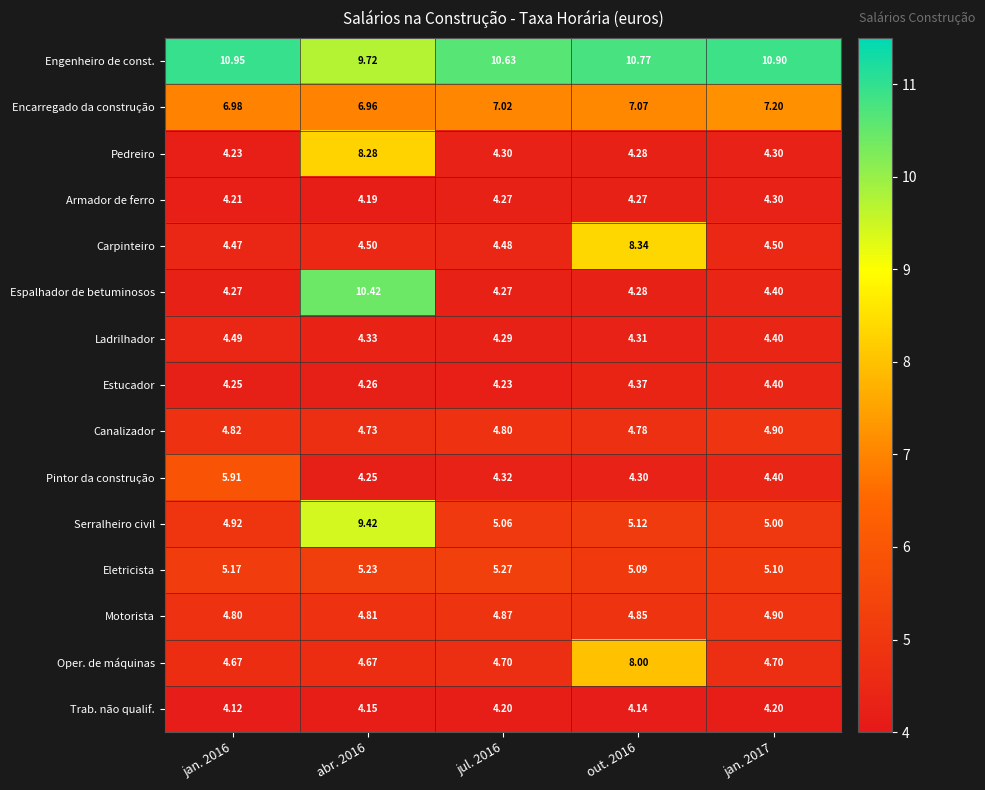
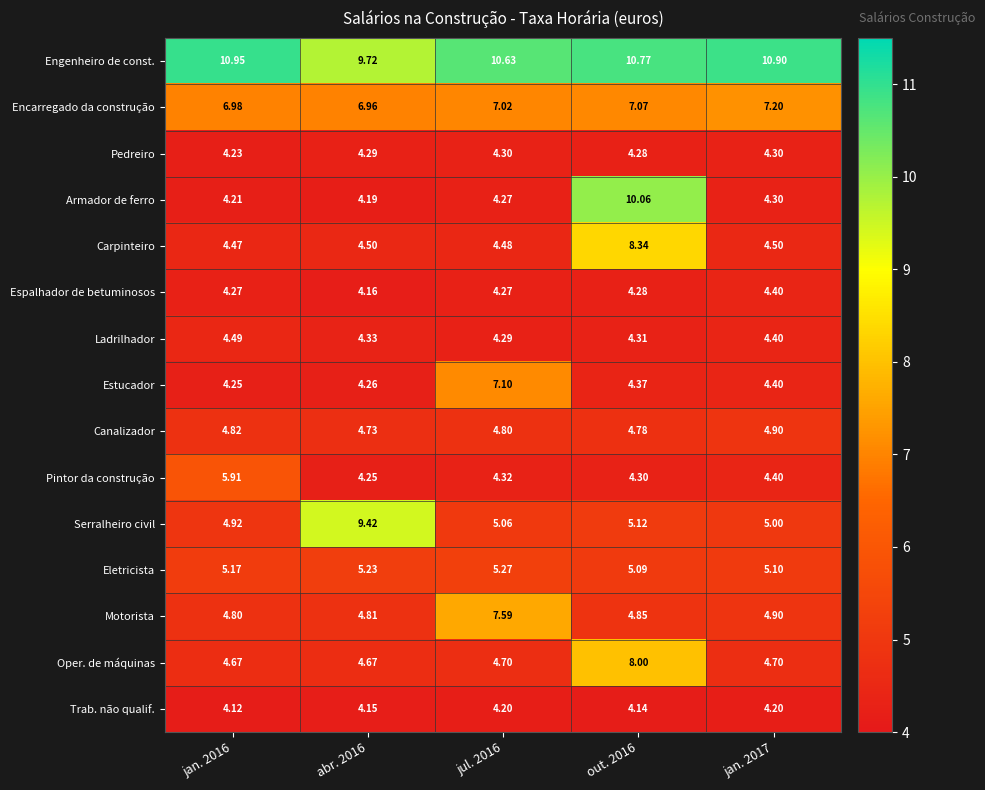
  {
    "Engenheiro de const.": {
      "jan. 2016": 10.95,
      "abr. 2016": 9.72,
      "jul. 2016": 10.63,
      "out. 2016": 10.77,
      "jan. 2017": 10.90
    },
    "Encarregado da construção": {
      "jan. 2016": 6.98,
      "abr. 2016": 6.96,
      "jul. 2016": 7.02,
      "out. 2016": 7.07,
      "jan. 2017": 7.20
    },
    "Pedreiro": {
      "jan. 2016": 4.23,
-     "abr. 2016": 8.28,
+     "abr. 2016": 4.29,
      "jul. 2016": 4.30,
      "out. 2016": 4.28,
      "jan. 2017": 4.30
    },
    "Armador de ferro": {
      "jan. 2016": 4.21,
      "abr. 2016": 4.19,
      "jul. 2016": 4.27,
-     "out. 2016": 4.27,
+     "out. 2016": 10.06,
      "jan. 2017": 4.30
    },
    "Carpinteiro": {
      "jan. 2016": 4.47,
      "abr. 2016": 4.50,
      "jul. 2016": 4.48,
      "out. 2016": 8.34,
      "jan. 2017": 4.50
    },
    "Espalhador de betuminosos": {
      "jan. 2016": 4.27,
-     "abr. 2016": 10.42,
+     "abr. 2016": 4.16,
      "jul. 2016": 4.27,
      "out. 2016": 4.28,
      "jan. 2017": 4.40
    },
    "Ladrilhador": {
      "jan. 2016": 4.49,
      "abr. 2016": 4.33,
      "jul. 2016": 4.29,
      "out. 2016": 4.31,
      "jan. 2017": 4.40
    },
    "Estucador": {
      "jan. 2016": 4.25,
      "abr. 2016": 4.26,
-     "jul. 2016": 4.23,
+     "jul. 2016": 7.10,
      "out. 2016": 4.37,
      "jan. 2017": 4.40
    },
    "Canalizador": {
      "jan. 2016": 4.82,
      "abr. 2016": 4.73,
      "jul. 2016": 4.80,
      "out. 2016": 4.78,
      "jan. 2017": 4.90
    },
    "Pintor da construção": {
      "jan. 2016": 5.91,
      "abr. 2016": 4.25,
      "jul. 2016": 4.32,
      "out. 2016": 4.30,
      "jan. 2017": 4.40
    },
    "Serralheiro civil": {
      "jan. 2016": 4.92,
      "abr. 2016": 9.42,
      "jul. 2016": 5.06,
      "out. 2016": 5.12,
      "jan. 2017": 5.00
    },
    "Eletricista": {
      "jan. 2016": 5.17,
      "abr. 2016": 5.23,
      "jul. 2016": 5.27,
      "out. 2016": 5.09,
      "jan. 2017": 5.10
    },
    "Motorista": {
      "jan. 2016": 4.80,
      "abr. 2016": 4.81,
-     "jul. 2016": 4.87,
+     "jul. 2016": 7.59,
      "out. 2016": 4.85,
      "jan. 2017": 4.90
    },
    "Oper. de máquinas": {
      "jan. 2016": 4.67,
      "abr. 2016": 4.67,
      "jul. 2016": 4.70,
      "out. 2016": 8.00,
      "jan. 2017": 4.70
    },
    "Trab. não qualif.": {
      "jan. 2016": 4.12,
      "abr. 2016": 4.15,
      "jul. 2016": 4.20,
      "out. 2016": 4.14,
      "jan. 2017": 4.20
    }
  }
